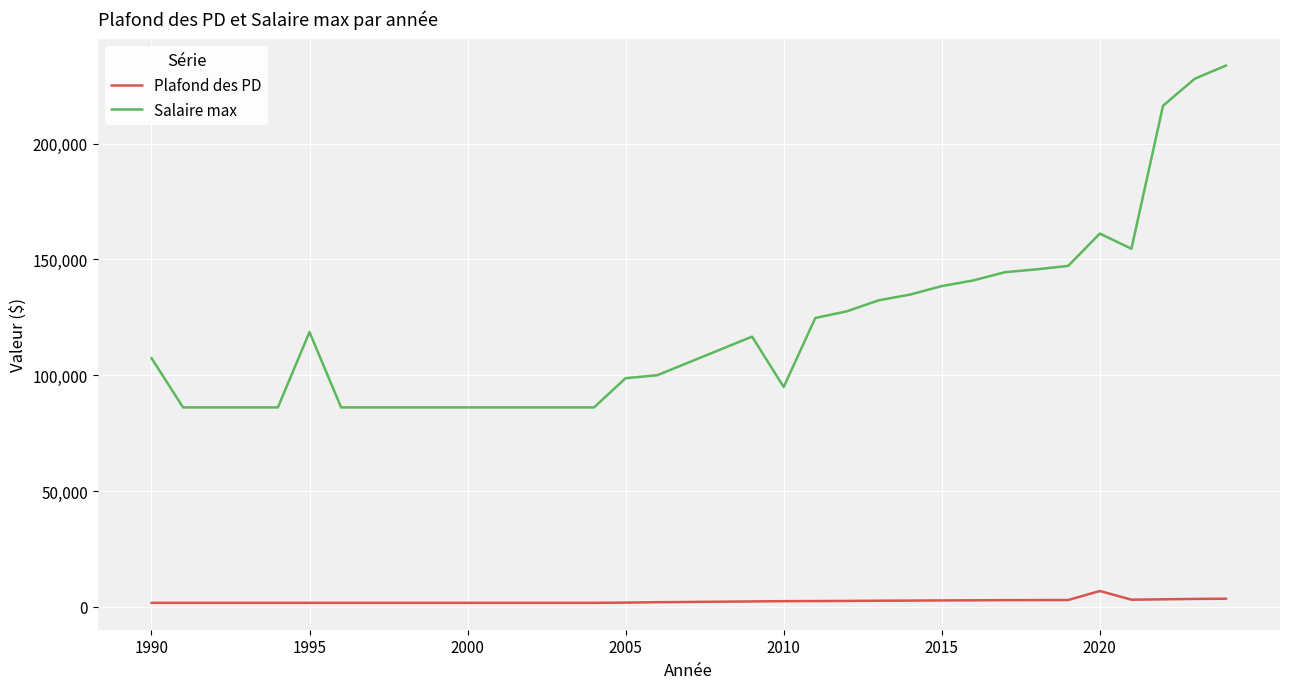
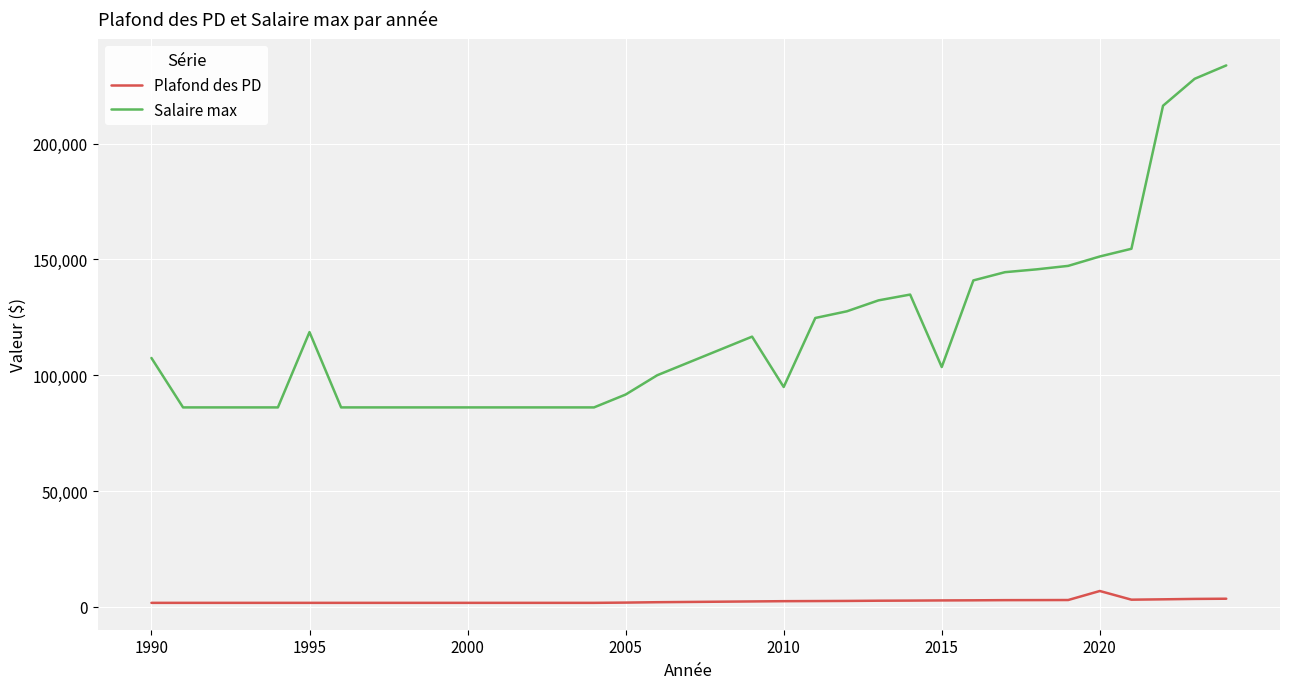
  {
    "Plafond des PD": {
      "1990": "2,000",
      "1995": "2,000",
      "2000": "2,000",
      "2005": "2,000",
      "2010": "2,000",
      "2015": "3,000",
      "2020": "7,000"
    },
    "Salaire max": {
      "1990": "107,000",
      "1995": "119,000",
      "2000": "86,000",
-     "2005": "99,000",
+     "2005": "92,000",
      "2010": "95,000",
-     "2015": "139,000",
-     "2020": "161,000"
+     "2015": "104,000",
+     "2020": "151,000"
    }
  }
